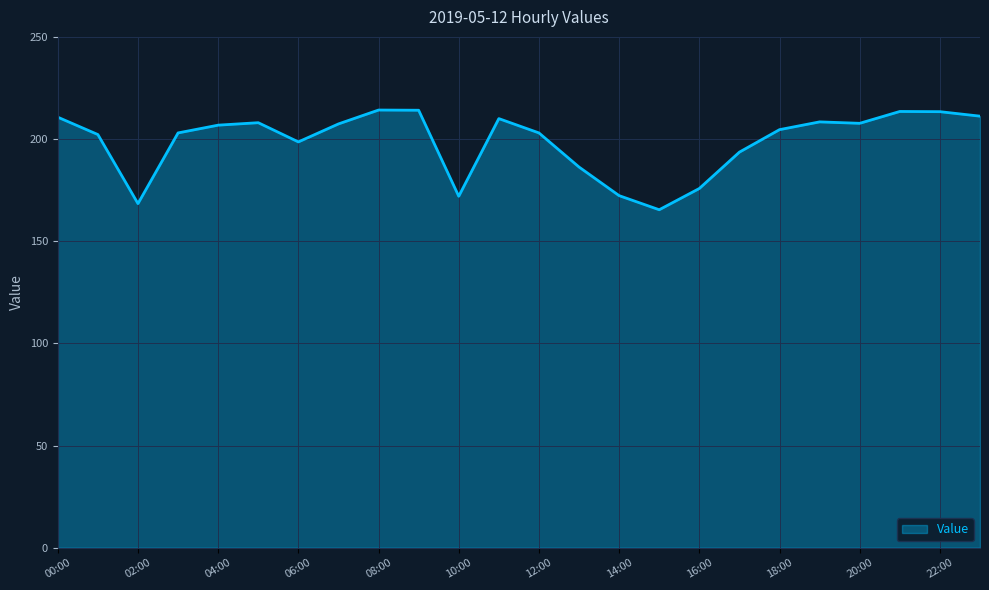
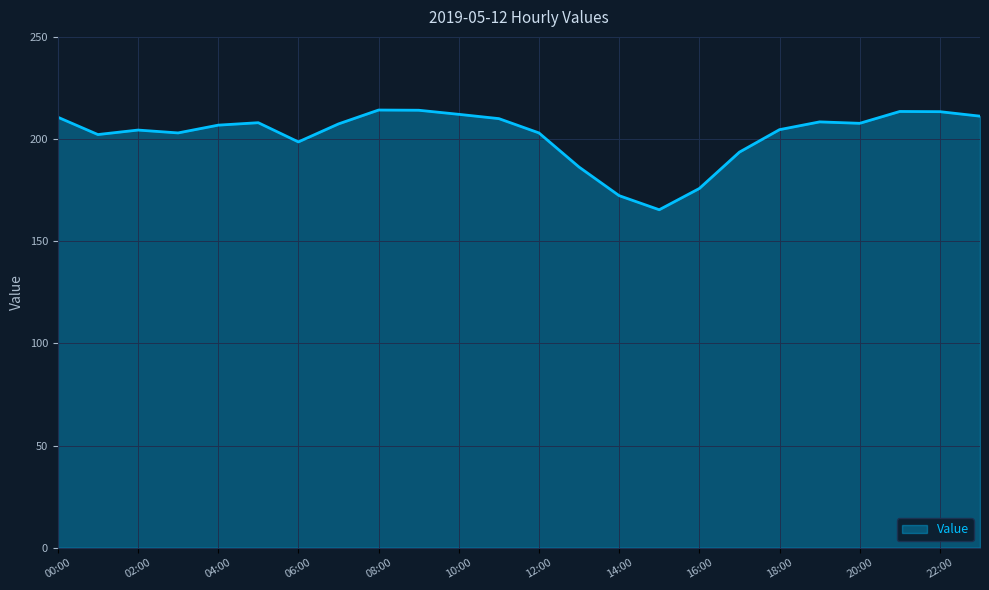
  {
    "00:00": 211,
-   "02:00": 168,
+   "02:00": 204,
    "04:00": 207,
    "06:00": 199,
    "08:00": 214,
-   "10:00": 172,
+   "10:00": 212,
    "12:00": 203,
    "14:00": 172,
    "16:00": 176,
    "18:00": 205,
    "20:00": 208,
    "22:00": 213
  }
